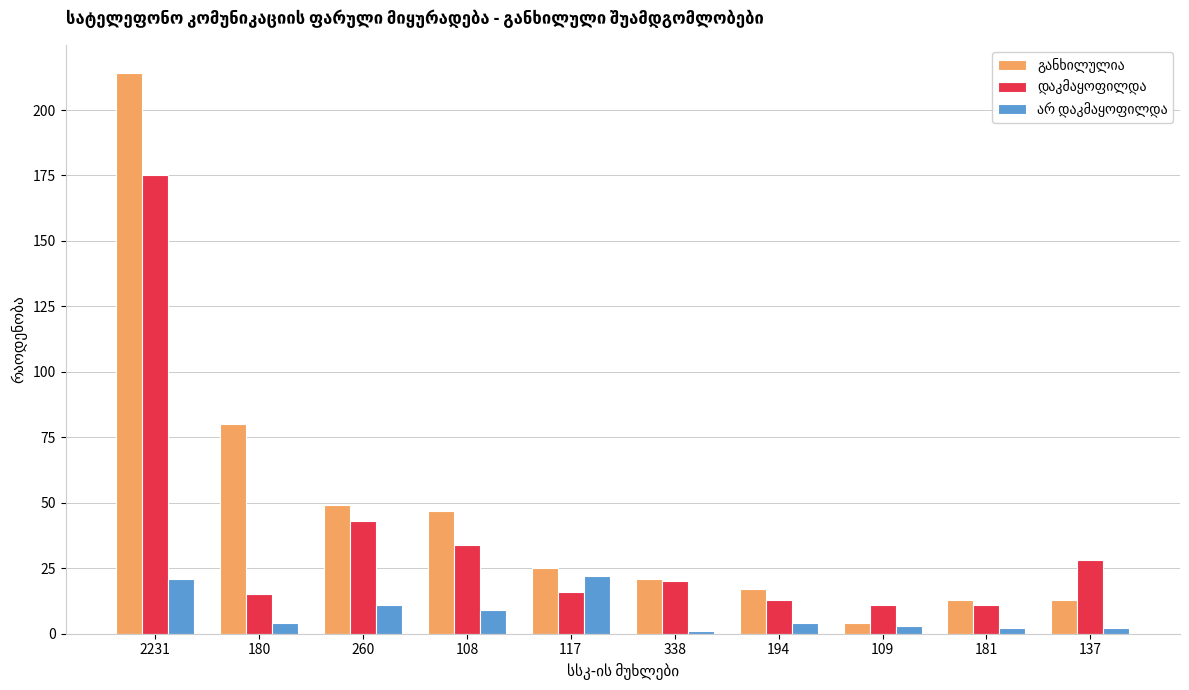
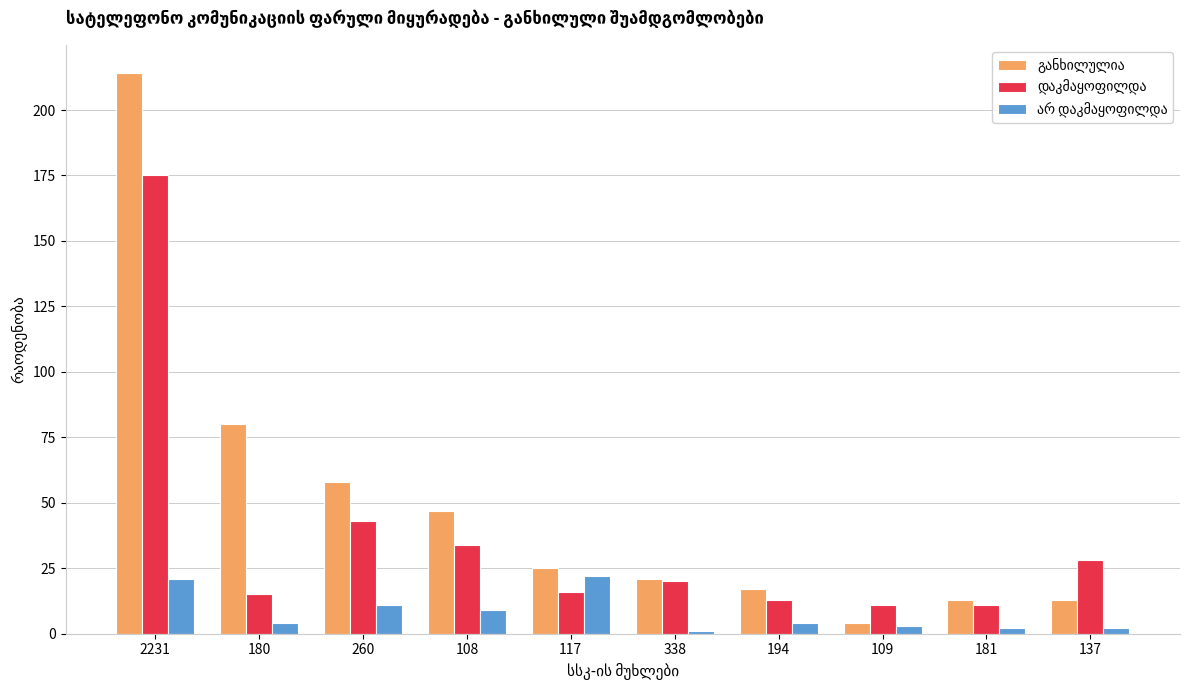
  {
    "განხილულია": {
      "2231": 214,
      "180": 80,
-     "260": 49,
+     "260": 58,
      "108": 47,
      "117": 25,
      "338": 21,
      "194": 17,
      "109": 4,
      "181": 13,
      "137": 13
    },
    "დაკმაყოფილდა": {
      "2231": 175,
      "180": 15,
      "260": 43,
      "108": 34,
      "117": 16,
      "338": 20,
      "194": 13,
      "109": 11,
      "181": 11,
      "137": 28
    },
    "არ დაკმაყოფილდა": {
      "2231": 21,
      "180": 4,
      "260": 11,
      "108": 9,
      "117": 22,
      "338": 1,
      "194": 4,
      "109": 3,
      "181": 2,
      "137": 2
    }
  }
